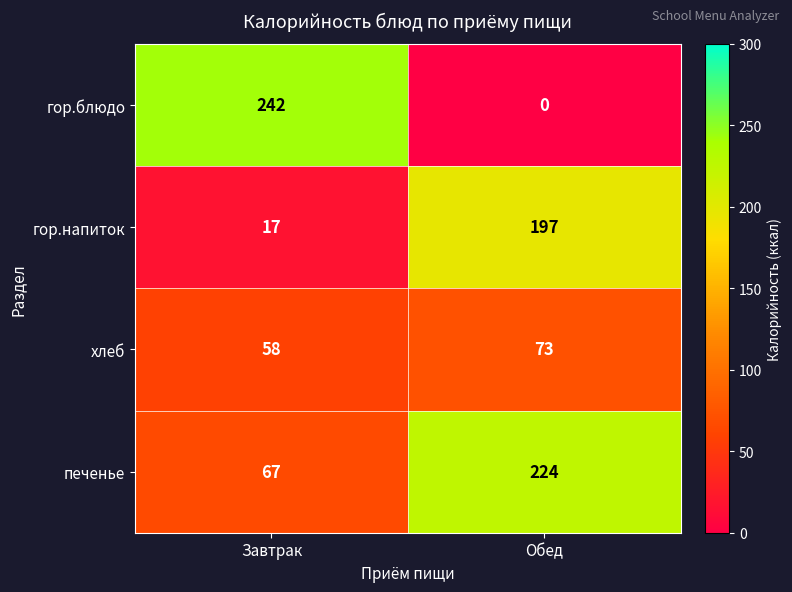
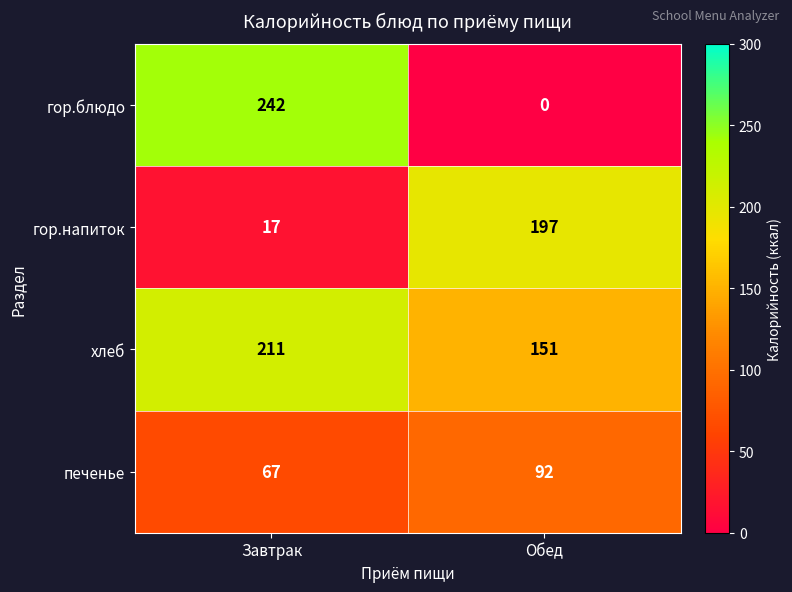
  {
    "гор.блюдо": {
      "Завтрак": 242,
      "Обед": 0
    },
    "гор.напиток": {
      "Завтрак": 17,
      "Обед": 197
    },
    "хлеб": {
-     "Завтрак": 58,
-     "Обед": 73
+     "Завтрак": 211,
+     "Обед": 151
    },
    "печенье": {
      "Завтрак": 67,
-     "Обед": 224
+     "Обед": 92
    }
  }
